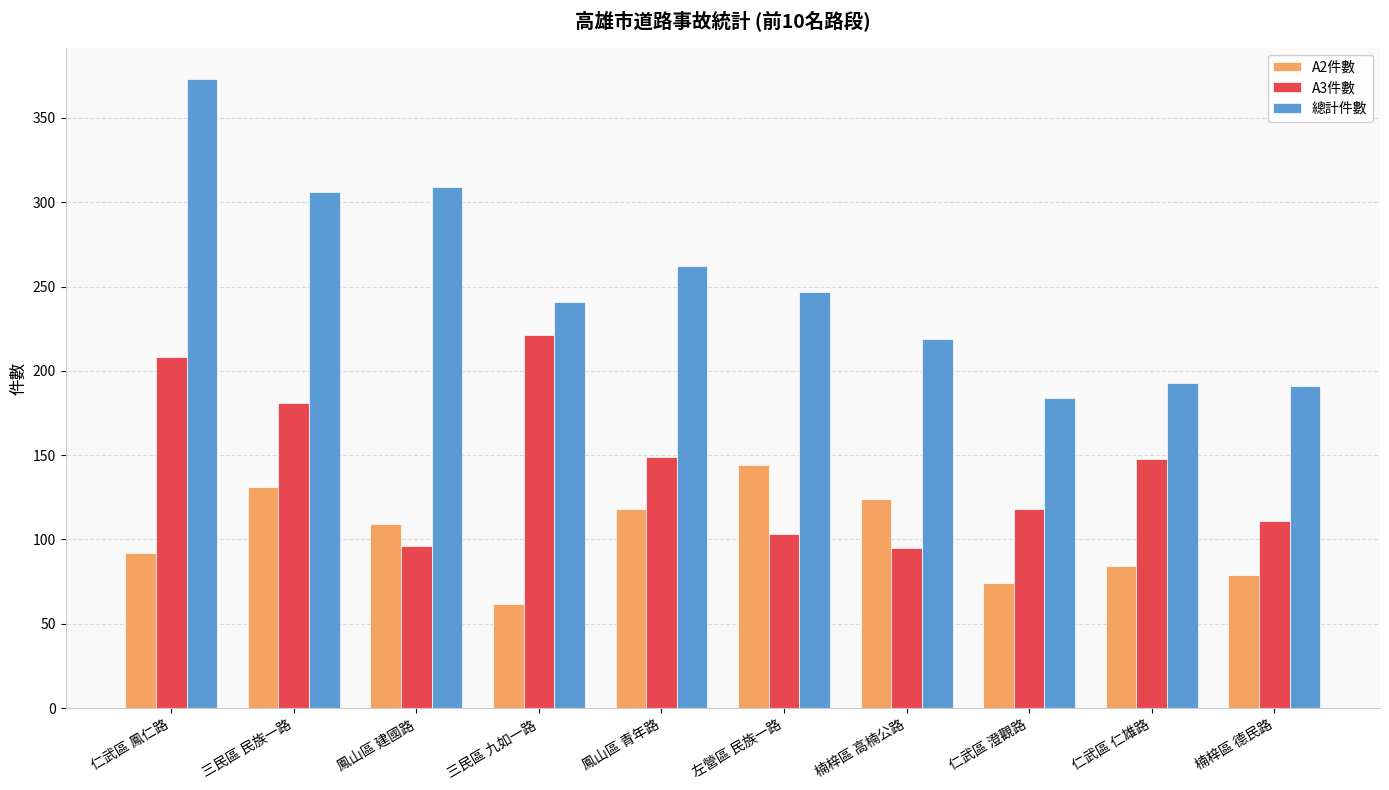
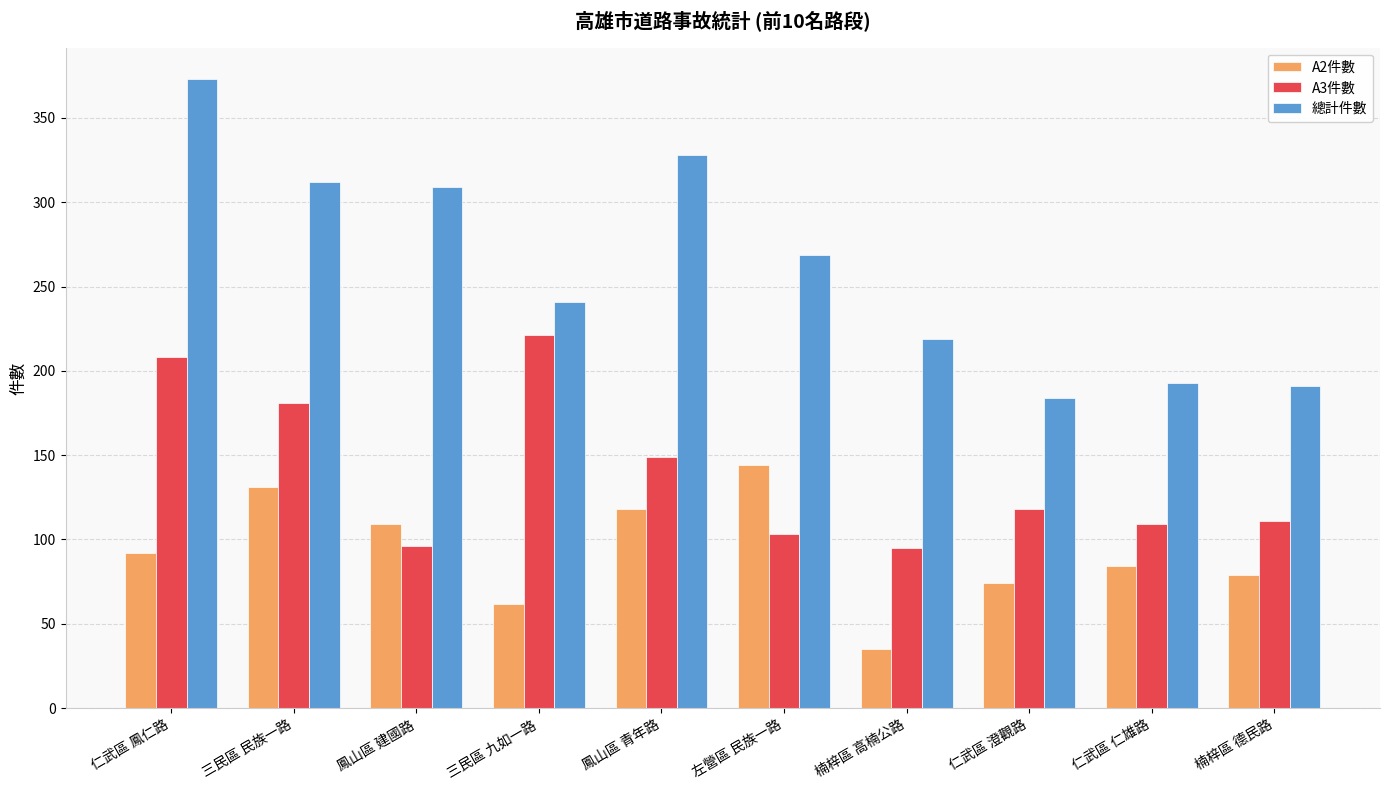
  {
    "A2件數": {
      "仁武區 鳳仁路": 92,
      "三民區 民族一路": 131,
      "鳳山區 建國路": 109,
      "三民區 九如一路": 62,
      "鳳山區 青年路": 118,
      "左營區 民族一路": 144,
-     "楠梓區 高楠公路": 124,
+     "楠梓區 高楠公路": 35,
      "仁武區 澄觀路": 74,
      "仁武區 仁雄路": 84,
      "楠梓區 德民路": 79
    },
    "A3件數": {
      "仁武區 鳳仁路": 208,
      "三民區 民族一路": 181,
      "鳳山區 建國路": 96,
      "三民區 九如一路": 221,
      "鳳山區 青年路": 149,
      "左營區 民族一路": 103,
      "楠梓區 高楠公路": 95,
      "仁武區 澄觀路": 118,
-     "仁武區 仁雄路": 148,
+     "仁武區 仁雄路": 109,
      "楠梓區 德民路": 111
    },
    "總計件數": {
      "仁武區 鳳仁路": 373,
-     "三民區 民族一路": 306,
+     "三民區 民族一路": 312,
      "鳳山區 建國路": 309,
      "三民區 九如一路": 241,
-     "鳳山區 青年路": 262,
-     "左營區 民族一路": 247,
+     "鳳山區 青年路": 328,
+     "左營區 民族一路": 269,
      "楠梓區 高楠公路": 219,
      "仁武區 澄觀路": 184,
      "仁武區 仁雄路": 193,
      "楠梓區 德民路": 191
    }
  }
